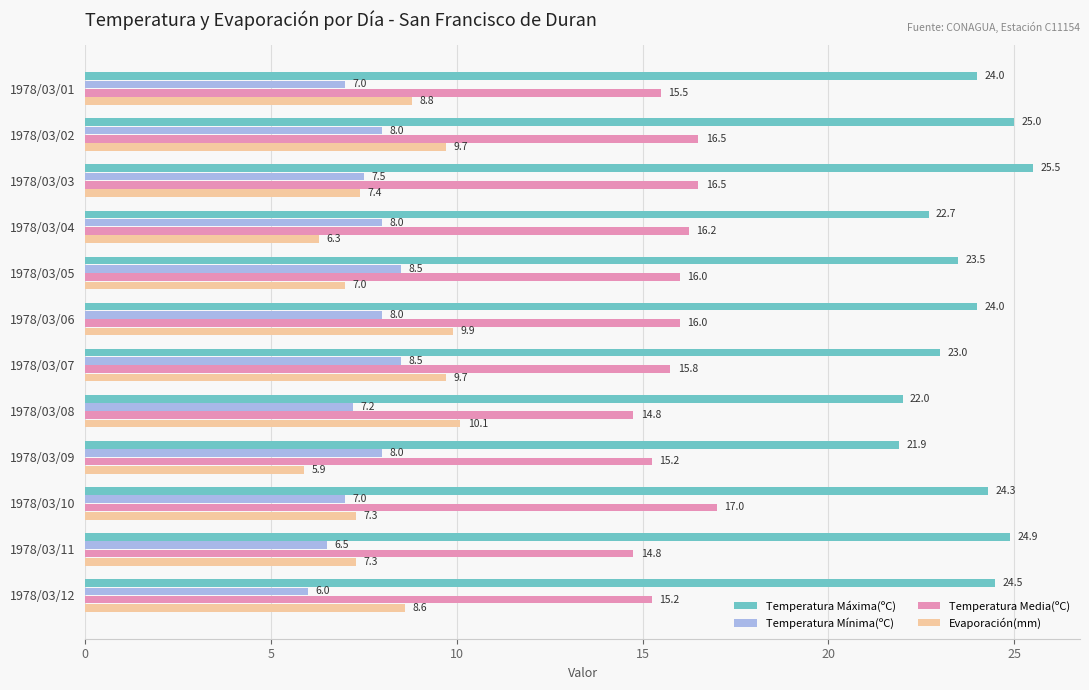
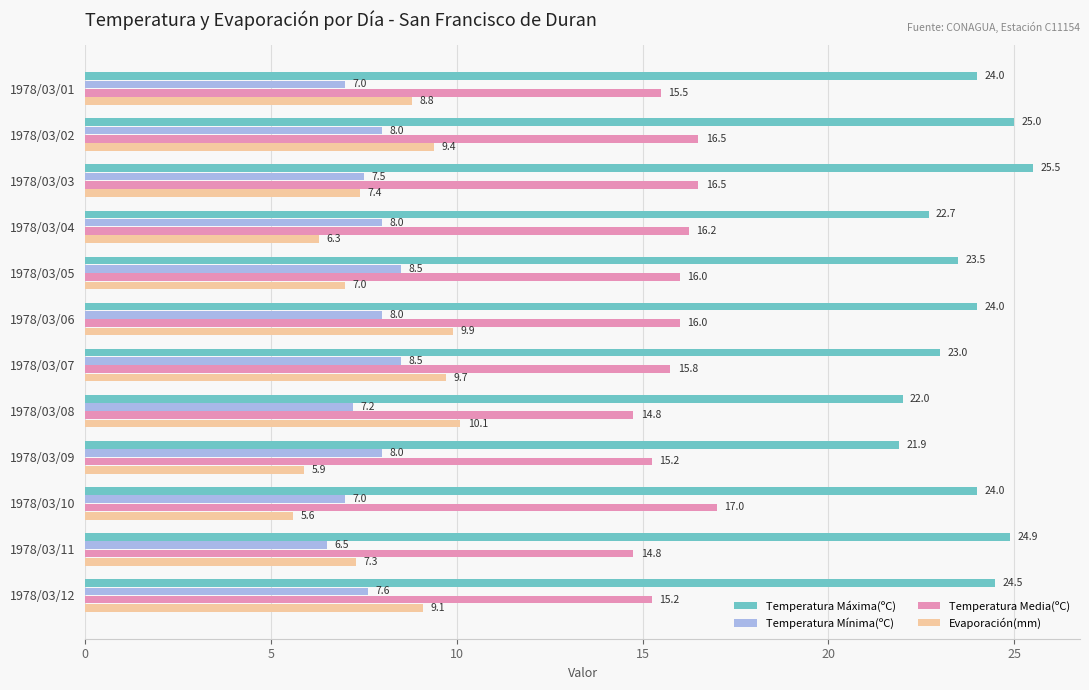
  {
    "Temperatura Máxima(ºC)": {
      "1978/03/01": 24.0,
      "1978/03/02": 25.0,
      "1978/03/03": 25.5,
      "1978/03/04": 22.7,
      "1978/03/05": 23.5,
      "1978/03/06": 24.0,
      "1978/03/07": 23.0,
      "1978/03/08": 22.0,
      "1978/03/09": 21.9,
-     "1978/03/10": 24.3,
+     "1978/03/10": 24.0,
      "1978/03/11": 24.9,
      "1978/03/12": 24.5
    },
    "Temperatura Mínima(ºC)": {
      "1978/03/01": 7.0,
      "1978/03/02": 8.0,
      "1978/03/03": 7.5,
      "1978/03/04": 8.0,
      "1978/03/05": 8.5,
      "1978/03/06": 8.0,
      "1978/03/07": 8.5,
      "1978/03/08": 7.2,
      "1978/03/09": 8.0,
      "1978/03/10": 7.0,
      "1978/03/11": 6.5,
-     "1978/03/12": 6.0
+     "1978/03/12": 7.6
    },
    "Temperatura Media(ºC)": {
      "1978/03/01": 15.5,
      "1978/03/02": 16.5,
      "1978/03/03": 16.5,
      "1978/03/04": 16.2,
      "1978/03/05": 16.0,
      "1978/03/06": 16.0,
      "1978/03/07": 15.8,
      "1978/03/08": 14.8,
      "1978/03/09": 15.2,
      "1978/03/10": 17.0,
      "1978/03/11": 14.8,
      "1978/03/12": 15.2
    },
    "Evaporación(mm)": {
      "1978/03/01": 8.8,
-     "1978/03/02": 9.7,
+     "1978/03/02": 9.4,
      "1978/03/03": 7.4,
      "1978/03/04": 6.3,
      "1978/03/05": 7.0,
      "1978/03/06": 9.9,
      "1978/03/07": 9.7,
      "1978/03/08": 10.1,
      "1978/03/09": 5.9,
-     "1978/03/10": 7.3,
+     "1978/03/10": 5.6,
      "1978/03/11": 7.3,
-     "1978/03/12": 8.6
+     "1978/03/12": 9.1
    }
  }
